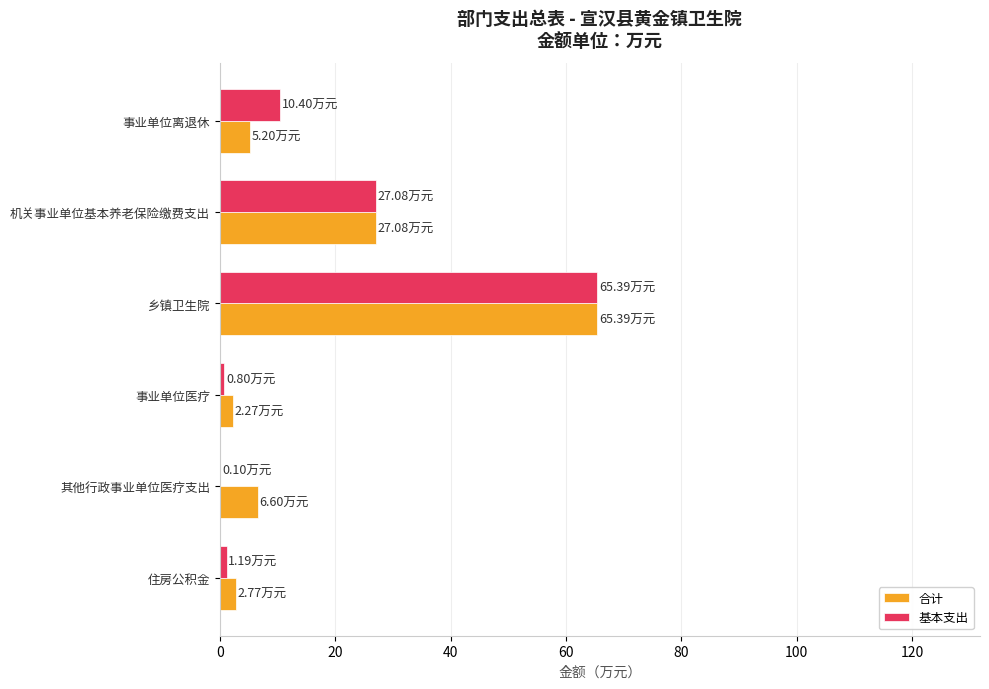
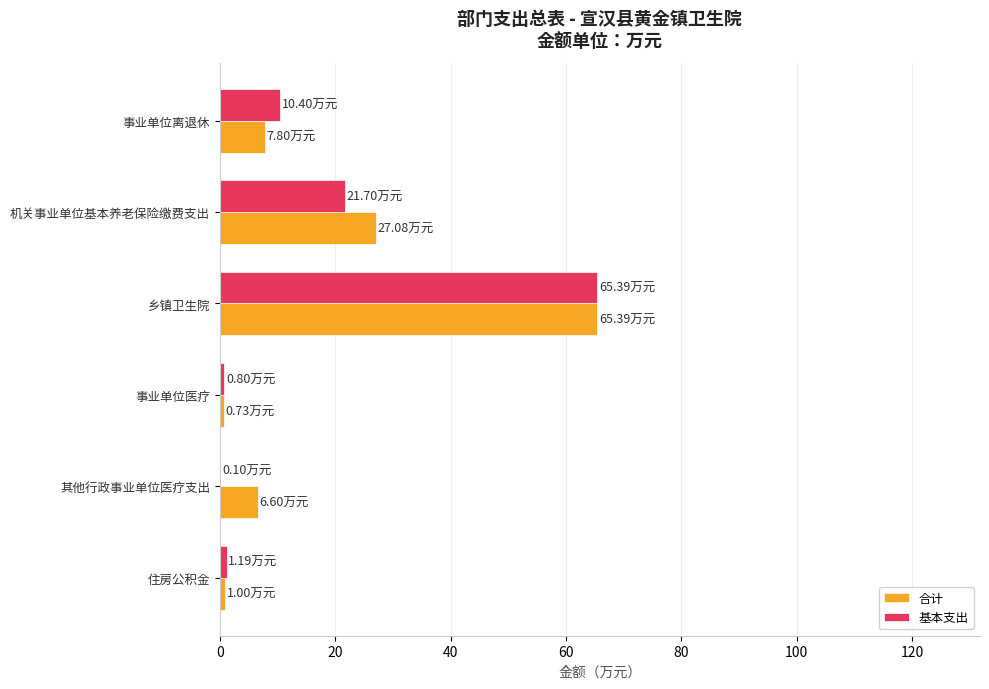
  {
    "合计": {
-     "事业单位离退休": 5.20,
+     "事业单位离退休": 7.80,
      "机关事业单位基本养老保险缴费支出": 27.08,
      "乡镇卫生院": 65.39,
-     "事业单位医疗": 2.27,
+     "事业单位医疗": 0.73,
      "其他行政事业单位医疗支出": 6.60,
-     "住房公积金": 2.77
+     "住房公积金": 1.00
    },
    "基本支出": {
      "事业单位离退休": 10.40,
-     "机关事业单位基本养老保险缴费支出": 27.08,
+     "机关事业单位基本养老保险缴费支出": 21.70,
      "乡镇卫生院": 65.39,
      "事业单位医疗": 0.80,
      "其他行政事业单位医疗支出": 0.10,
      "住房公积金": 1.19
    }
  }
